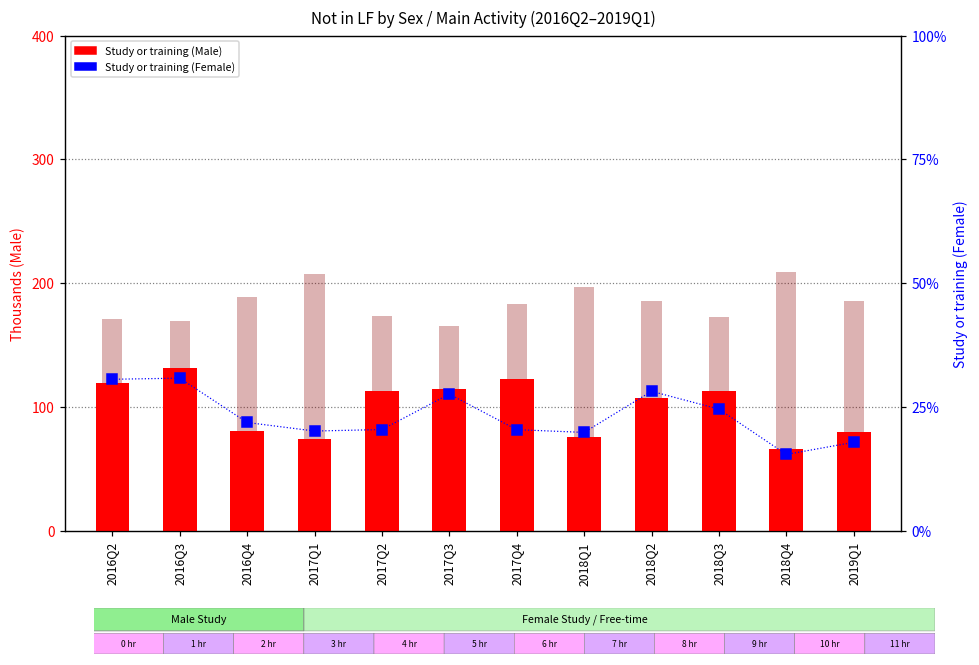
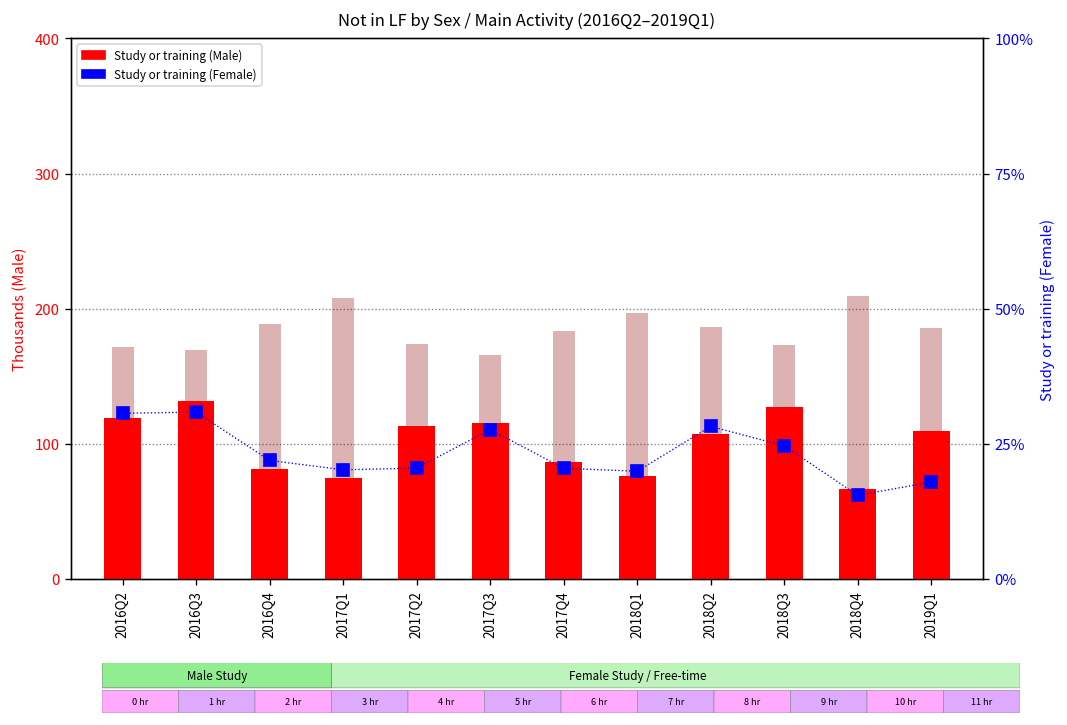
  {
    "Study or training (Male)": {
-     "2017Q4": "123",
-     "2018Q3": "113",
-     "2019Q1": "80"
+     "2017Q4": "86",
+     "2018Q3": "127",
+     "2019Q1": "110"
    },
    "Study or training (Female)": {
      "2016Q2": "31%",
      "2016Q3": "31%",
      "2016Q4": "22%",
      "2017Q1": "20%",
      "2017Q2": "20%",
      "2017Q3": "28%",
      "2017Q4": "20%",
      "2018Q1": "20%",
      "2018Q2": "28%",
      "2018Q3": "25%",
      "2018Q4": "15%",
      "2019Q1": "18%"
    }
  }
